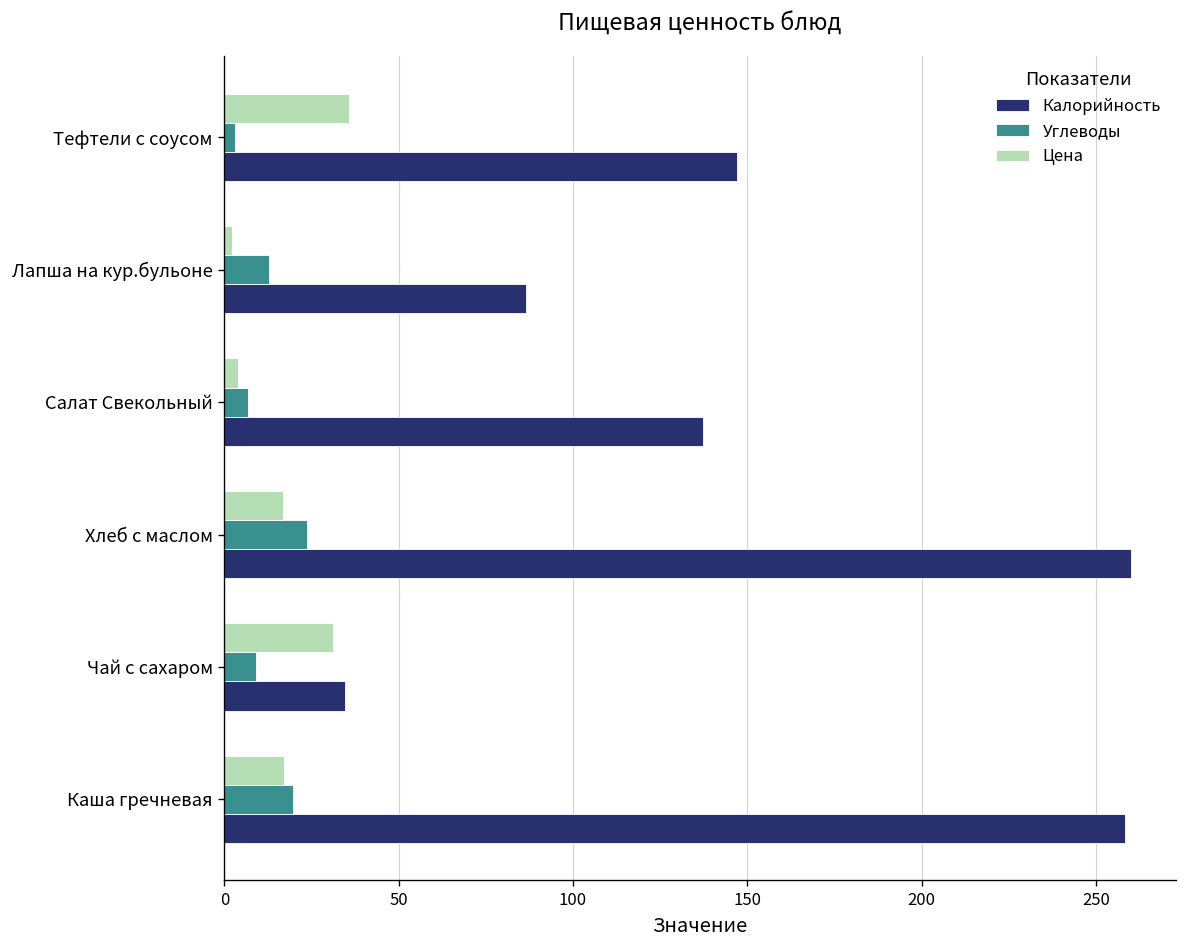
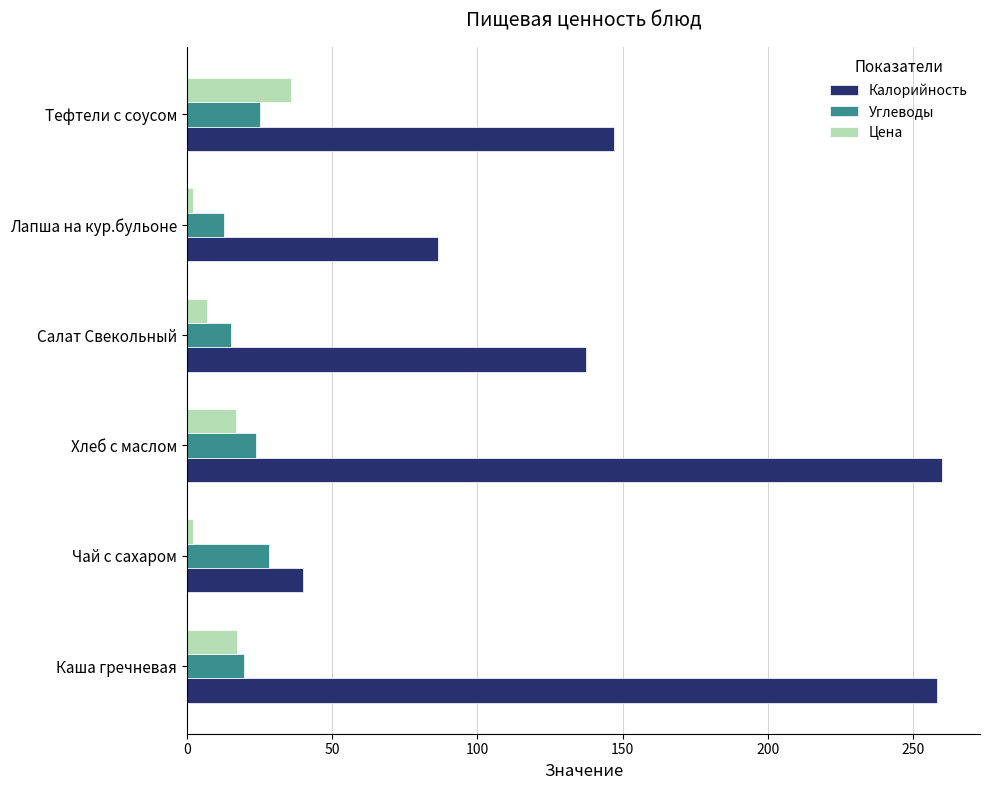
  {
    "Калорийность": {
      "Тефтели с соусом": 147,
      "Лапша на кур.бульоне": 87,
      "Салат Свекольный": 137,
      "Хлеб с маслом": 260,
-     "Чай с сахаром": 35,
+     "Чай с сахаром": 40,
      "Каша гречневая": 258
    },
    "Углеводы": {
-     "Тефтели с соусом": 3,
+     "Тефтели с соусом": 25,
      "Лапша на кур.бульоне": 13,
-     "Салат Свекольный": 7,
+     "Салат Свекольный": 15,
      "Хлеб с маслом": 24,
-     "Чай с сахаром": 9,
+     "Чай с сахаром": 28,
      "Каша гречневая": 20
    },
    "Цена": {
      "Тефтели с соусом": 36,
      "Лапша на кур.бульоне": 2,
-     "Салат Свекольный": 4,
+     "Салат Свекольный": 7,
      "Хлеб с маслом": 17,
-     "Чай с сахаром": 31,
+     "Чай с сахаром": 2,
      "Каша гречневая": 17
    }
  }
